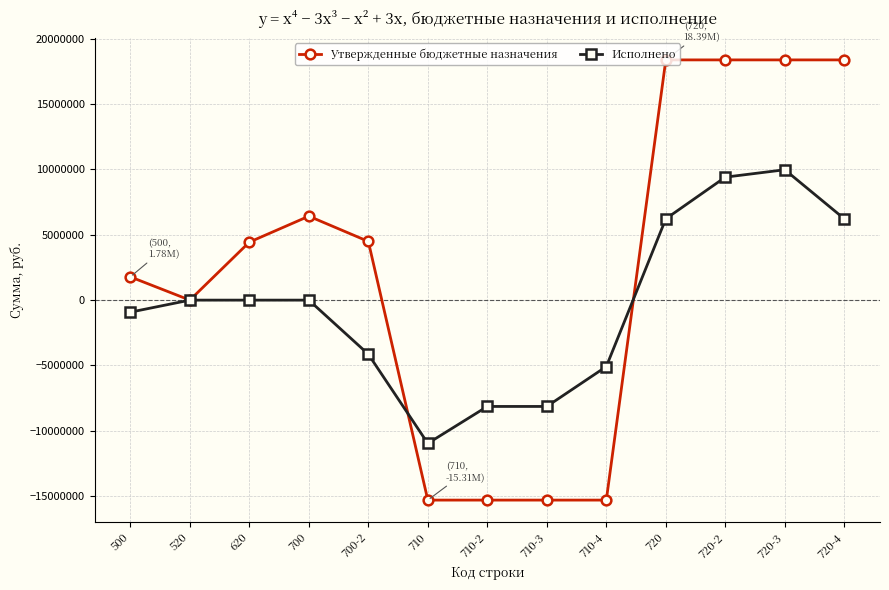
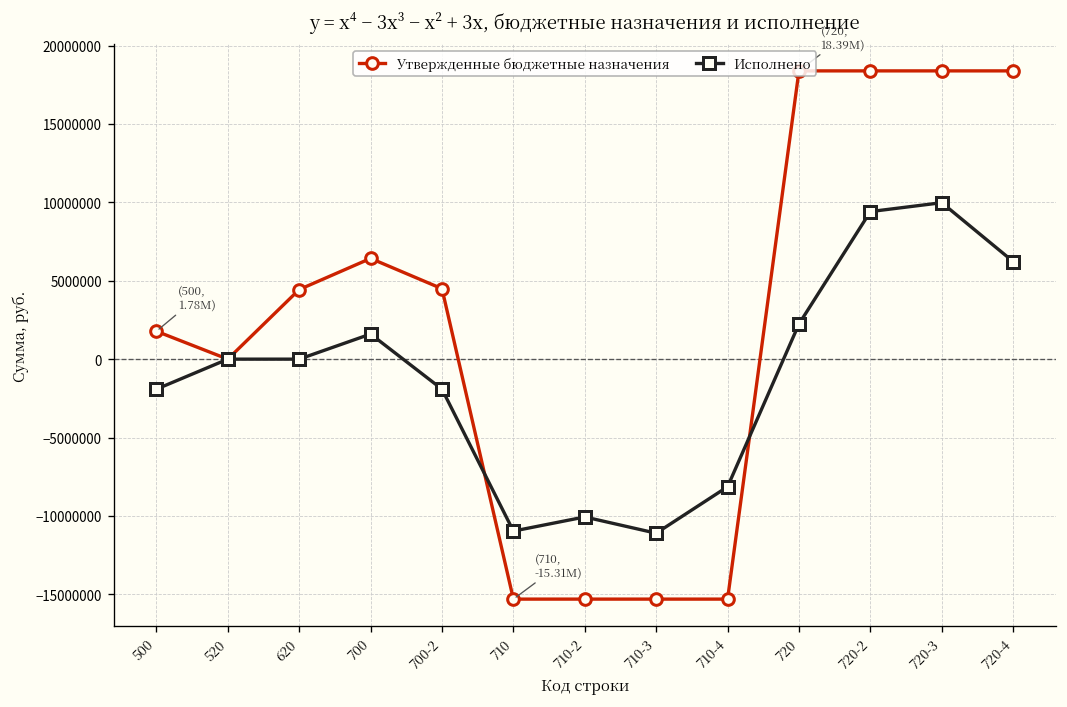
  {
    "Утвержденные бюджетные назначения": {
      "620": 4400000,
      "700": 6400000,
      "700-2": 4500000,
      "710-3": -15300000,
      "710-4": -15300000,
      "720-3": 18400000,
      "720-4": 18400000
    },
    "Исполнено": {
-     "500": -900000,
+     "500": -1900000,
      "620": 0,
-     "700": 0,
-     "700-2": -4100000,
+     "700": 1600000,
+     "700-2": -1900000,
      "710": -11000000,
-     "710-2": -8100000,
-     "710-3": -8100000,
-     "710-4": -5100000,
-     "720": 6200000,
+     "710-2": -10100000,
+     "710-3": -11100000,
+     "710-4": -8100000,
+     "720": 2200000,
      "720-2": 9400000,
      "720-3": 10000000,
      "720-4": 6200000
    }
  }
